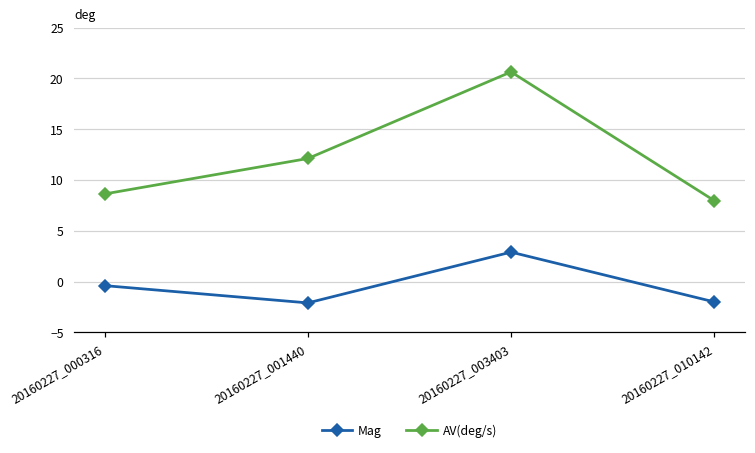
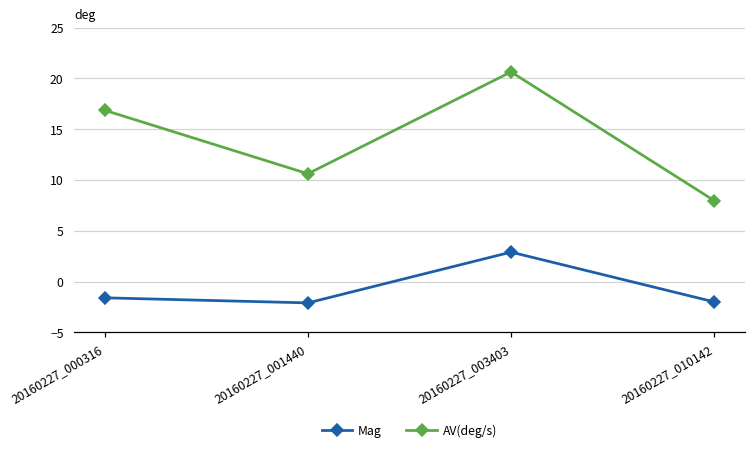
  {
    "Mag": {
-     "20160227_000316": 0,
+     "20160227_000316": -2,
      "20160227_001440": -2,
      "20160227_003403": 3,
      "20160227_010142": -2
    },
    "AV(deg/s)": {
-     "20160227_000316": 9,
-     "20160227_001440": 12,
+     "20160227_000316": 17,
+     "20160227_001440": 11,
      "20160227_003403": 21,
      "20160227_010142": 8
    }
  }
